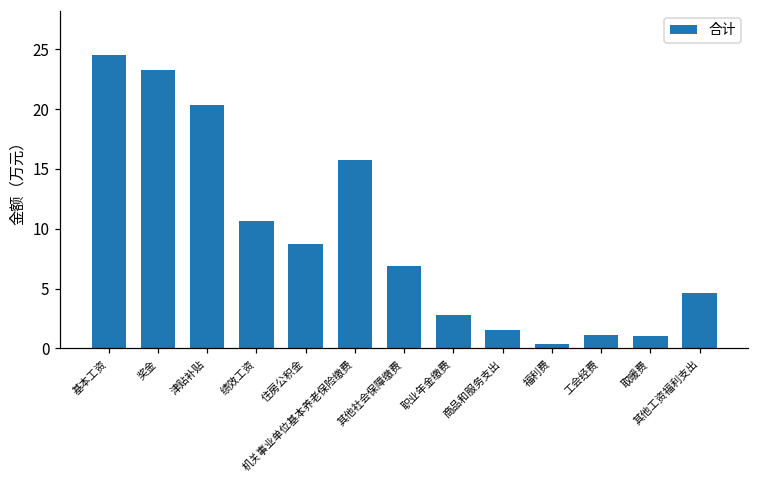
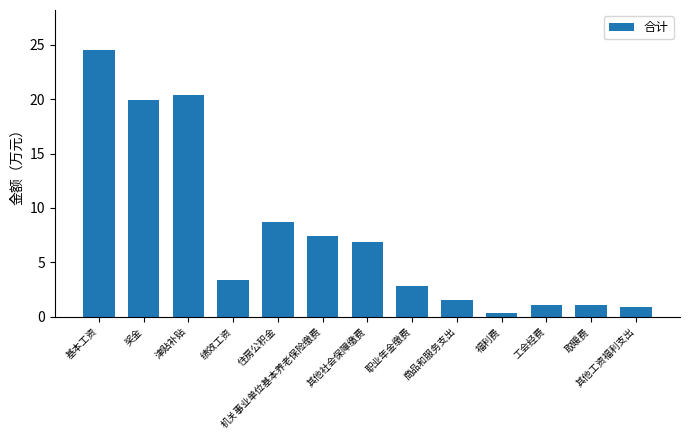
  {
    "基本工资": 24.5,
-   "奖金": 23.3,
+   "奖金": 19.9,
    "津贴补贴": 20.4,
-   "绩效工资": 10.7,
+   "绩效工资": 3.3,
    "住房公积金": 8.7,
-   "机关事业单位基本养老保险缴费": 15.8,
+   "机关事业单位基本养老保险缴费": 7.4,
    "其他社会保障缴费": 6.9,
    "职业年金缴费": 2.8,
    "商品和服务支出": 1.5,
    "福利费": 0.4,
    "工会经费": 1.1,
    "取暖费": 1.1,
-   "其他工资福利支出": 4.7
+   "其他工资福利支出": 0.9
  }
